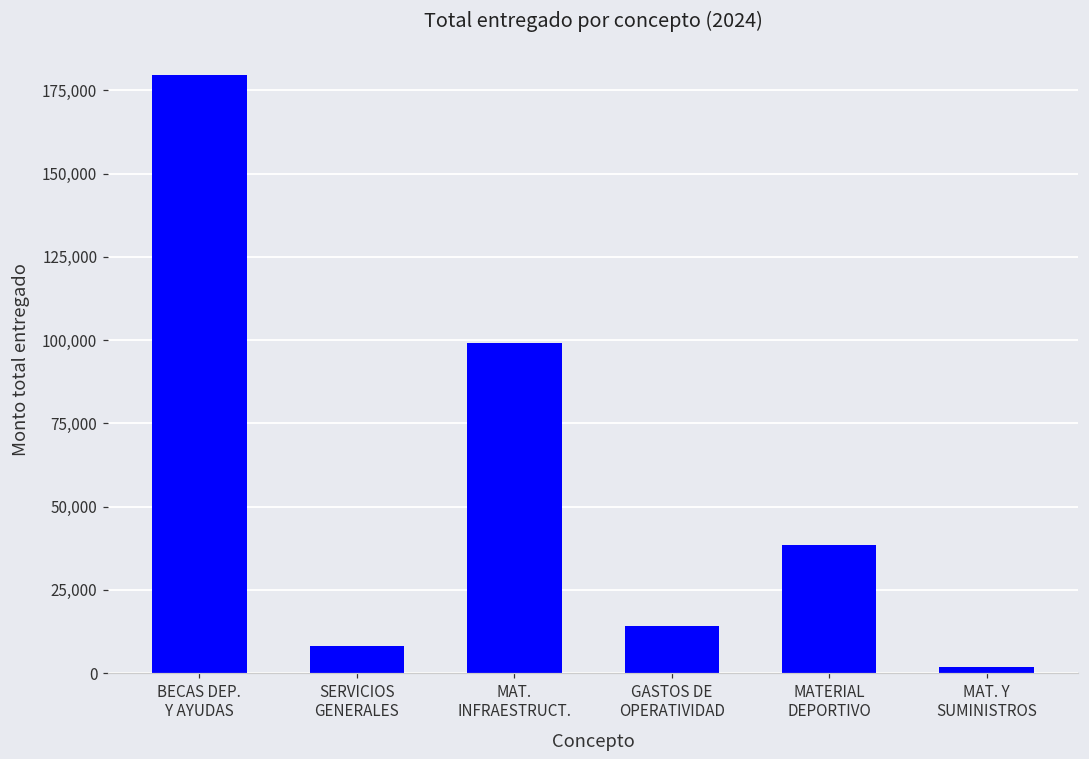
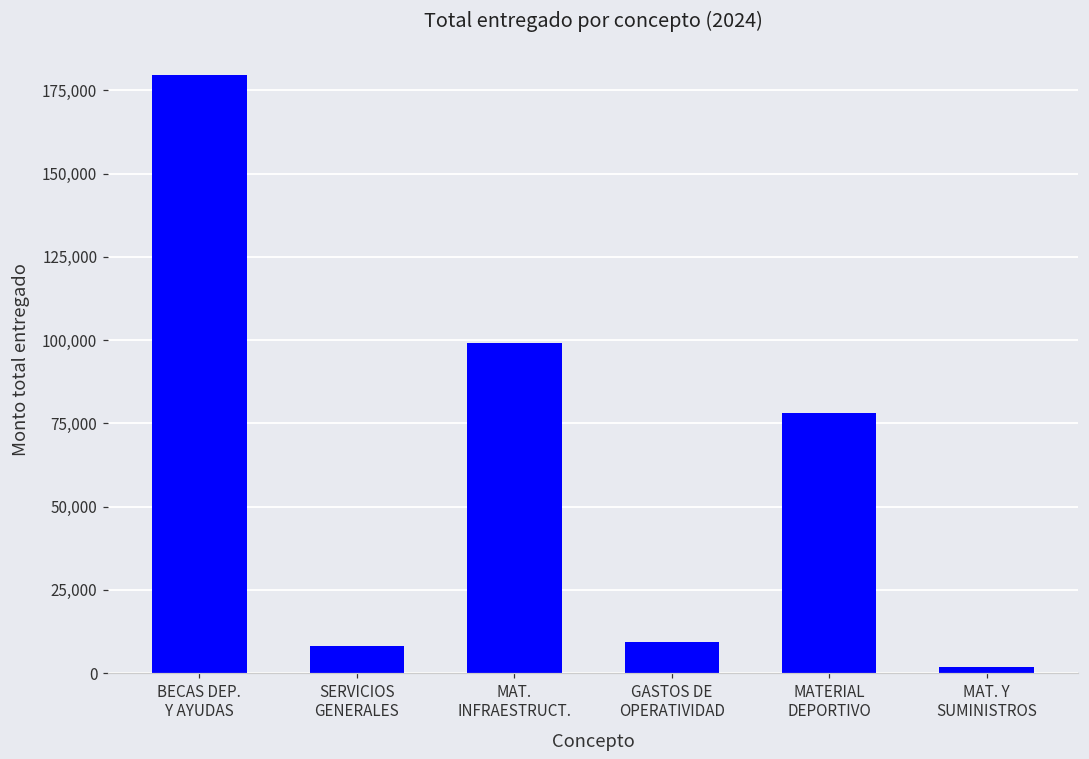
  {
    "BECAS DEP. Y AYUDAS": "180,000",
    "SERVICIOS GENERALES": "8,000",
    "MAT. INFRAESTRUCT.": "99,000",
-   "GASTOS DE OPERATIVIDAD": "14,000",
-   "MATERIAL DEPORTIVO": "39,000",
+   "GASTOS DE OPERATIVIDAD": "9,000",
+   "MATERIAL DEPORTIVO": "78,000",
    "MAT. Y SUMINISTROS": "2,000"
  }
